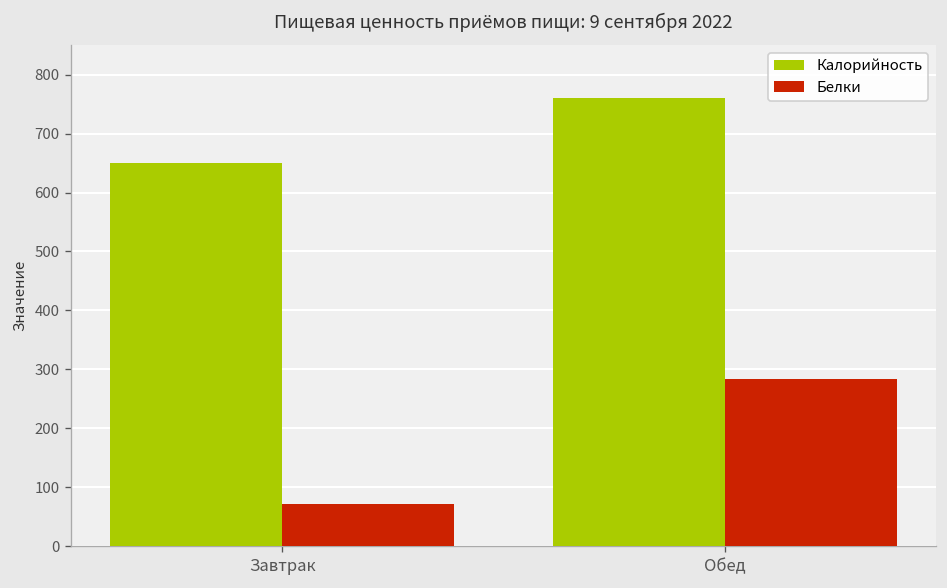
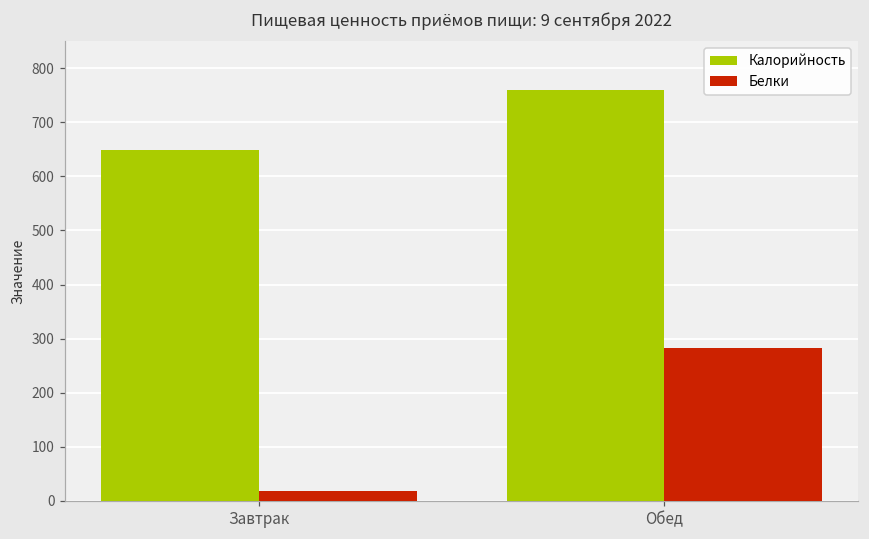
  {
    "Калорийность": {
      "Завтрак": 650,
      "Обед": 760
    },
    "Белки": {
-     "Завтрак": 70,
+     "Завтрак": 20,
      "Обед": 280
    }
  }
